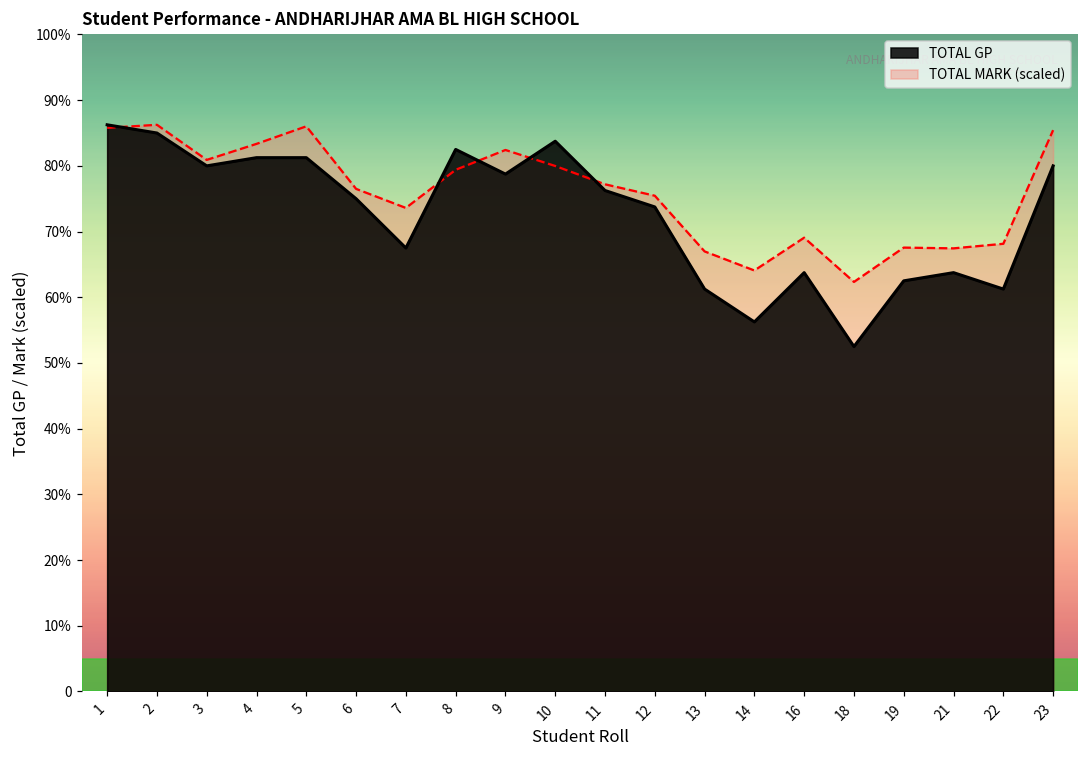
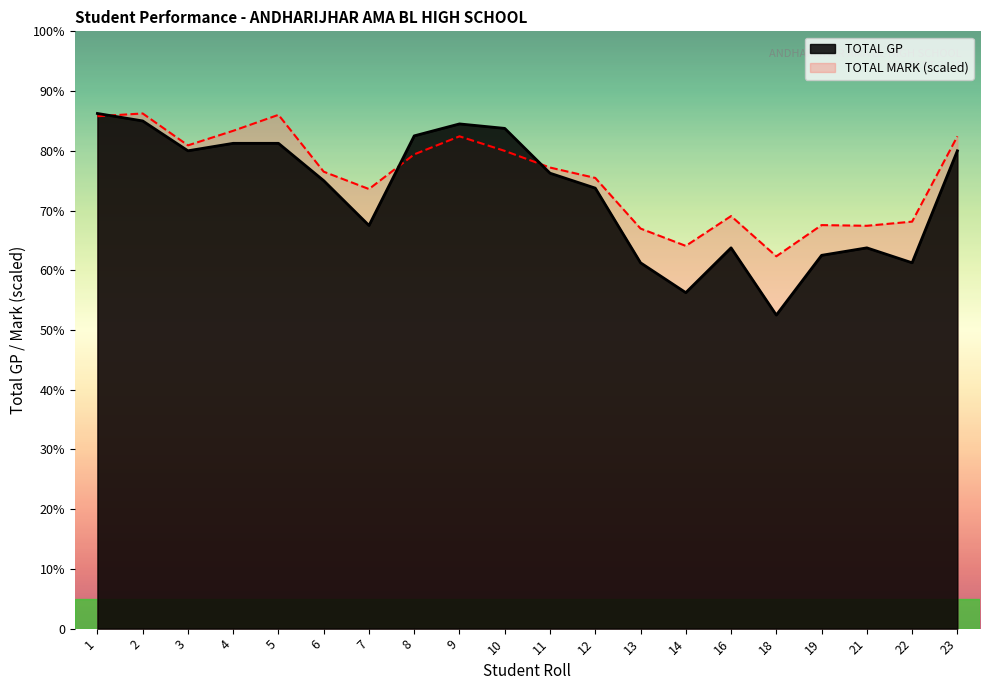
  {
    "TOTAL GP": {
      "1": "86%",
      "2": "85%",
      "3": "80%",
      "4": "81%",
      "5": "81%",
      "6": "75%",
      "7": "68%",
      "8": "83%",
-     "9": "79%",
+     "9": "85%",
      "10": "84%",
      "11": "76%",
      "12": "74%",
      "13": "61%",
      "14": "56%",
      "16": "64%",
      "18": "53%",
      "19": "63%",
      "21": "64%",
      "22": "61%",
      "23": "80%"
    },
    "TOTAL MARK (scaled)": {
      "1": "86%",
      "2": "86%",
      "3": "81%",
      "4": "83%",
      "5": "86%",
      "6": "76%",
      "7": "74%",
      "8": "79%",
      "9": "82%",
      "10": "80%",
      "11": "77%",
      "12": "75%",
      "13": "67%",
      "14": "64%",
      "16": "69%",
      "18": "62%",
      "19": "68%",
      "21": "67%",
      "22": "68%",
-     "23": "85%"
+     "23": "82%"
    }
  }
